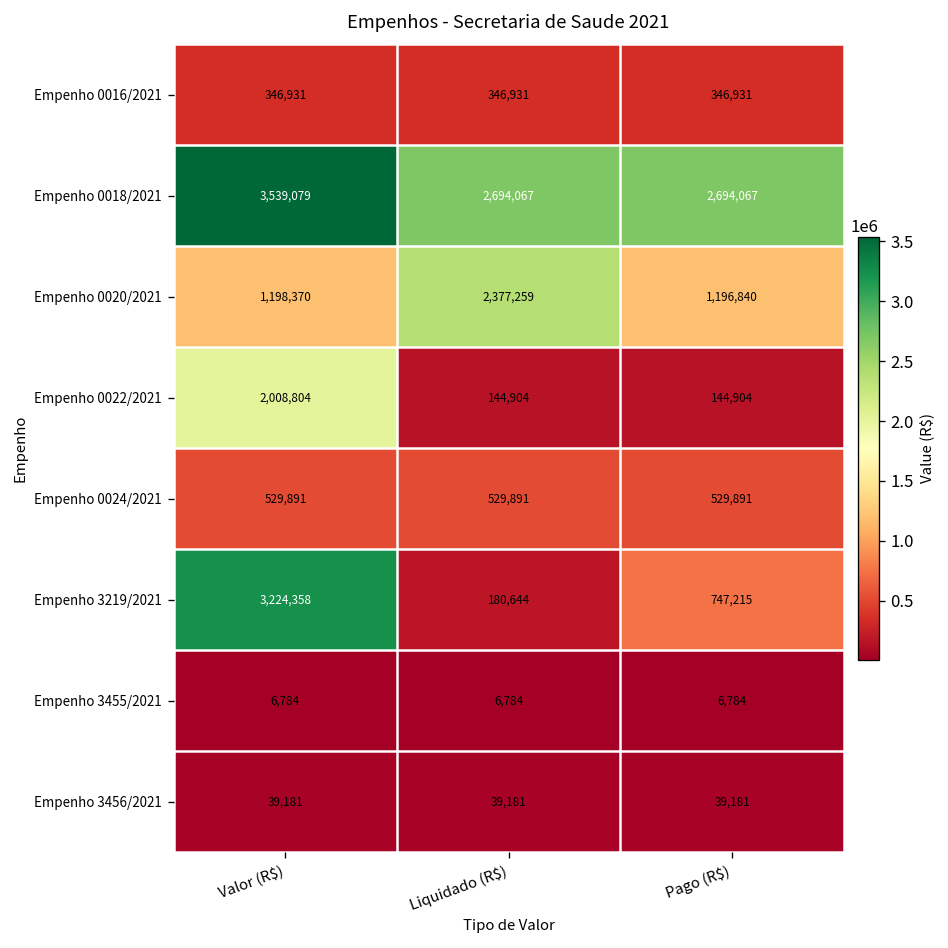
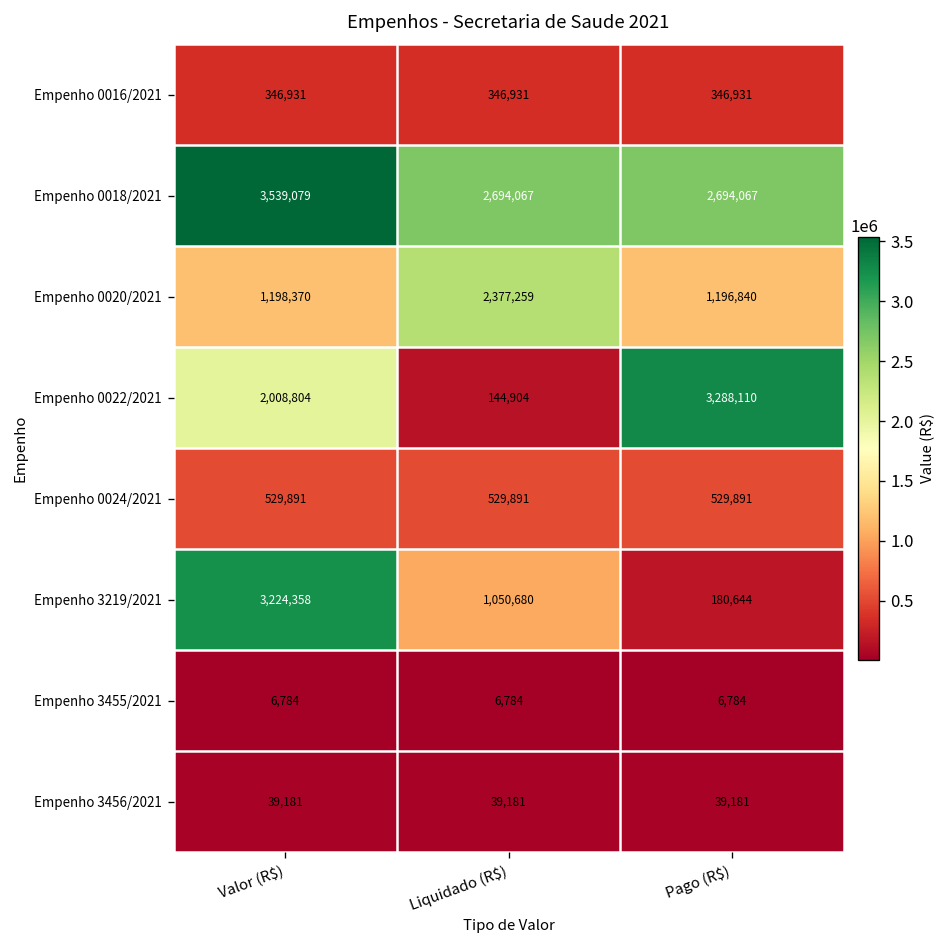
  {
    "Empenho 0016/2021": {
      "Valor (R$)": "346,931",
      "Liquidado (R$)": "346,931",
      "Pago (R$)": "346,931"
    },
    "Empenho 0018/2021": {
      "Valor (R$)": "3,539,079",
      "Liquidado (R$)": "2,694,067",
      "Pago (R$)": "2,694,067"
    },
    "Empenho 0020/2021": {
      "Valor (R$)": "1,198,370",
      "Liquidado (R$)": "2,377,259",
      "Pago (R$)": "1,196,840"
    },
    "Empenho 0022/2021": {
      "Valor (R$)": "2,008,804",
      "Liquidado (R$)": "144,904",
-     "Pago (R$)": "144,904"
+     "Pago (R$)": "3,288,110"
    },
    "Empenho 0024/2021": {
      "Valor (R$)": "529,891",
      "Liquidado (R$)": "529,891",
      "Pago (R$)": "529,891"
    },
    "Empenho 3219/2021": {
      "Valor (R$)": "3,224,358",
-     "Liquidado (R$)": "180,644",
-     "Pago (R$)": "747,215"
+     "Liquidado (R$)": "1,050,680",
+     "Pago (R$)": "180,644"
    },
    "Empenho 3455/2021": {
      "Valor (R$)": "6,784",
      "Liquidado (R$)": "6,784",
      "Pago (R$)": "6,784"
    },
    "Empenho 3456/2021": {
      "Valor (R$)": "39,181",
      "Liquidado (R$)": "39,181",
      "Pago (R$)": "39,181"
    }
  }
